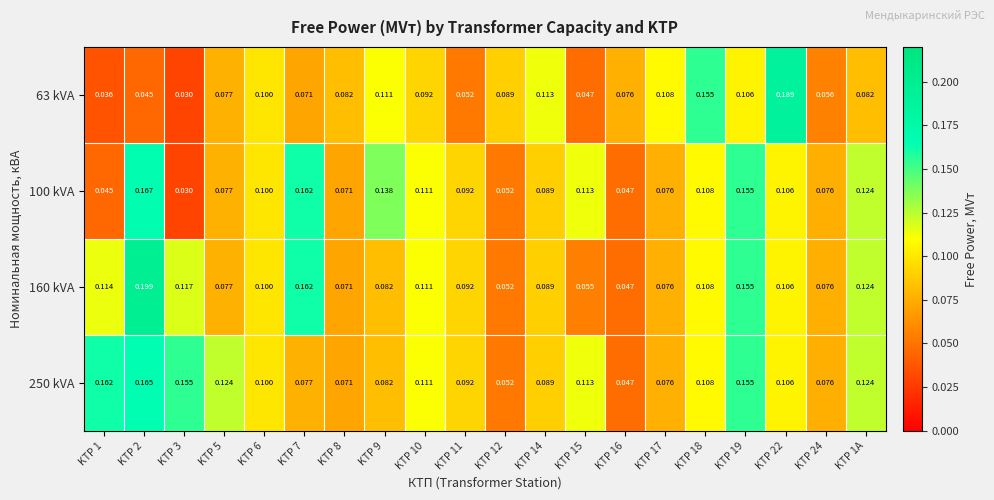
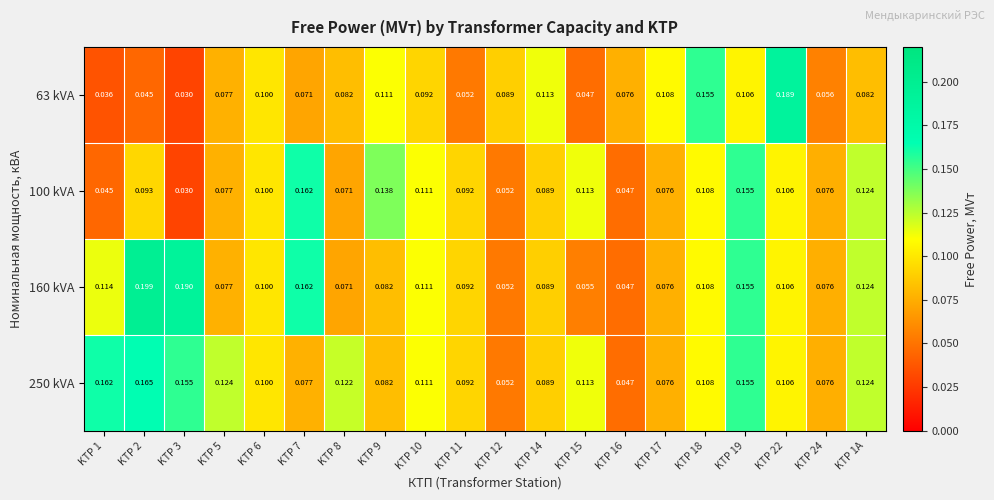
  {
    "63 kVA": {
      "KTP 1": 0.036,
      "KTP 2": 0.045,
      "KTP 3": 0.030,
      "KTP 5": 0.077,
      "KTP 6": 0.100,
      "KTP 7": 0.071,
      "KTP 8": 0.082,
      "KTP 9": 0.111,
      "KTP 10": 0.092,
      "KTP 11": 0.052,
      "KTP 12": 0.089,
      "KTP 14": 0.113,
      "KTP 15": 0.047,
      "KTP 16": 0.076,
      "KTP 17": 0.108,
      "KTP 18": 0.155,
      "KTP 19": 0.106,
      "KTP 22": 0.189,
      "KTP 24": 0.056,
      "KTP 1A": 0.082
    },
    "100 kVA": {
      "KTP 1": 0.045,
-     "KTP 2": 0.167,
+     "KTP 2": 0.093,
      "KTP 3": 0.030,
      "KTP 5": 0.077,
      "KTP 6": 0.100,
      "KTP 7": 0.162,
      "KTP 8": 0.071,
      "KTP 9": 0.138,
      "KTP 10": 0.111,
      "KTP 11": 0.092,
      "KTP 12": 0.052,
      "KTP 14": 0.089,
      "KTP 15": 0.113,
      "KTP 16": 0.047,
      "KTP 17": 0.076,
      "KTP 18": 0.108,
      "KTP 19": 0.155,
      "KTP 22": 0.106,
      "KTP 24": 0.076,
      "KTP 1A": 0.124
    },
    "160 kVA": {
      "KTP 1": 0.114,
      "KTP 2": 0.199,
-     "KTP 3": 0.117,
+     "KTP 3": 0.190,
      "KTP 5": 0.077,
      "KTP 6": 0.100,
      "KTP 7": 0.162,
      "KTP 8": 0.071,
      "KTP 9": 0.082,
      "KTP 10": 0.111,
      "KTP 11": 0.092,
      "KTP 12": 0.052,
      "KTP 14": 0.089,
      "KTP 15": 0.055,
      "KTP 16": 0.047,
      "KTP 17": 0.076,
      "KTP 18": 0.108,
      "KTP 19": 0.155,
      "KTP 22": 0.106,
      "KTP 24": 0.076,
      "KTP 1A": 0.124
    },
    "250 kVA": {
      "KTP 1": 0.162,
      "KTP 2": 0.165,
      "KTP 3": 0.155,
      "KTP 5": 0.124,
      "KTP 6": 0.100,
      "KTP 7": 0.077,
-     "KTP 8": 0.071,
+     "KTP 8": 0.122,
      "KTP 9": 0.082,
      "KTP 10": 0.111,
      "KTP 11": 0.092,
      "KTP 12": 0.052,
      "KTP 14": 0.089,
      "KTP 15": 0.113,
      "KTP 16": 0.047,
      "KTP 17": 0.076,
      "KTP 18": 0.108,
      "KTP 19": 0.155,
      "KTP 22": 0.106,
      "KTP 24": 0.076,
      "KTP 1A": 0.124
    }
  }
